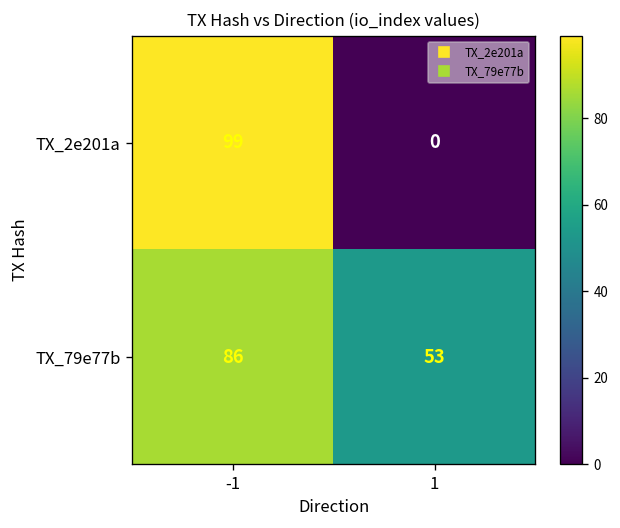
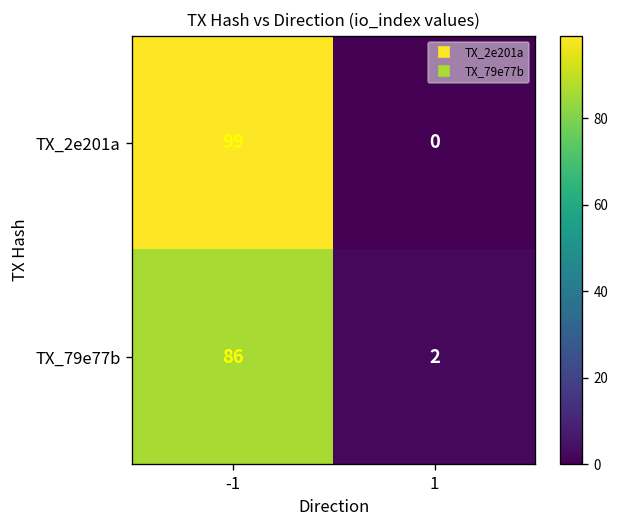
  {
    "TX_2e201a": {
      "1": 0
    },
    "TX_79e77b": {
      "-1": 86,
-     "1": 53
+     "1": 2
    }
  }
